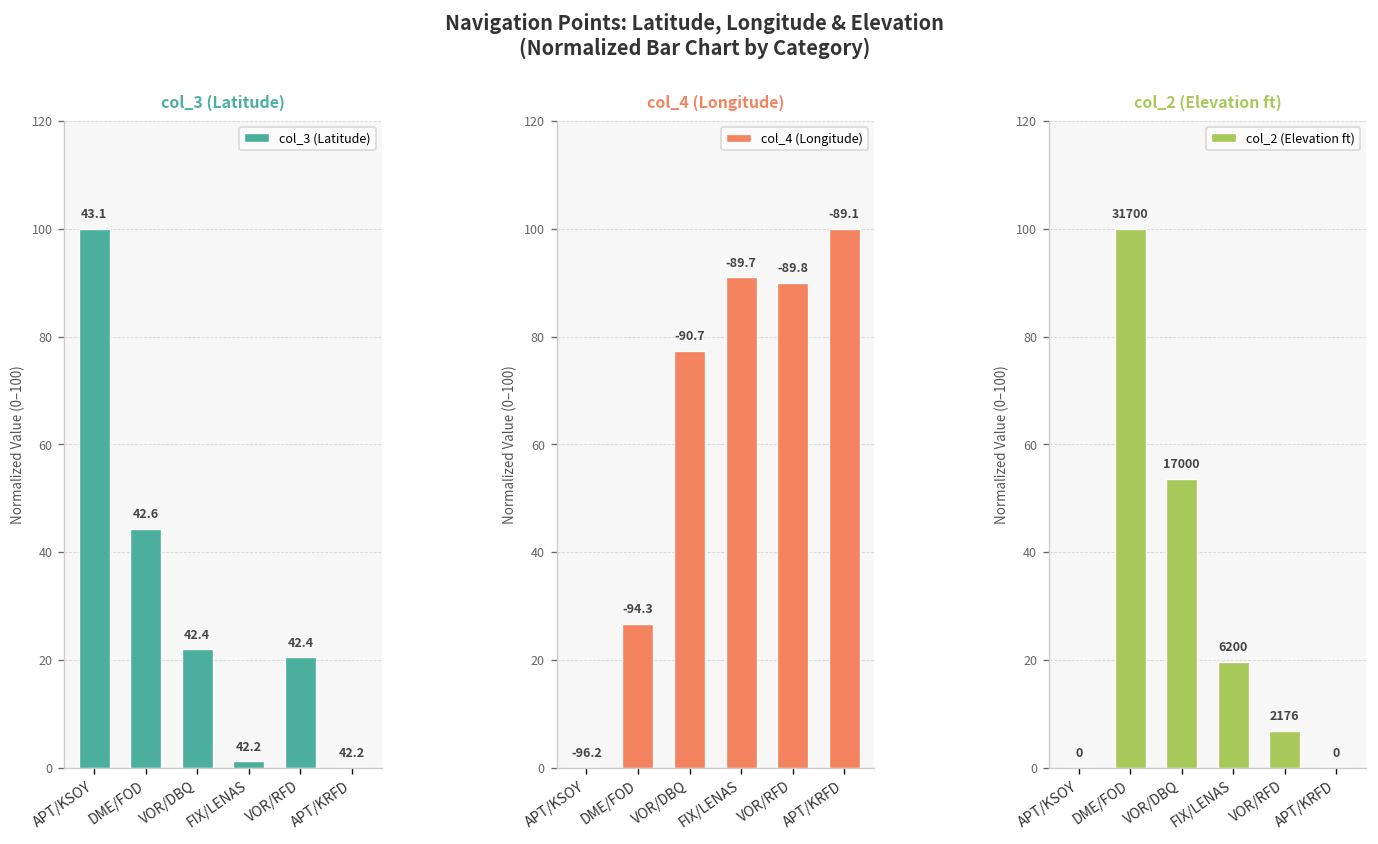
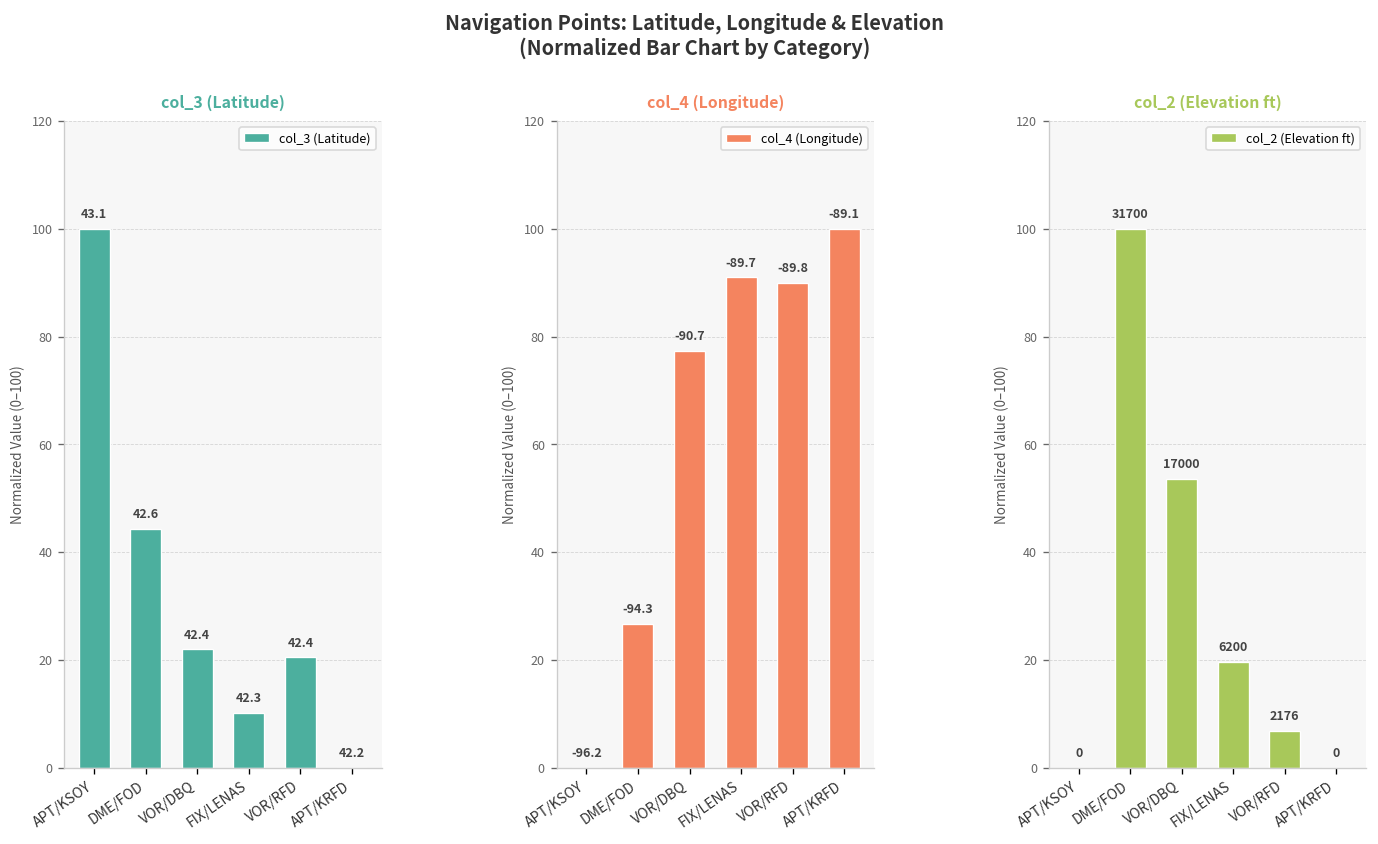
  {
    "col_3 (Latitude)": {
-     "FIX/LENAS": 42.2
+     "FIX/LENAS": 42.3
    },
    "col_2 (Elevation ft)": {
      "APT/KSOY": 0,
      "APT/KRFD": 0
    }
  }
